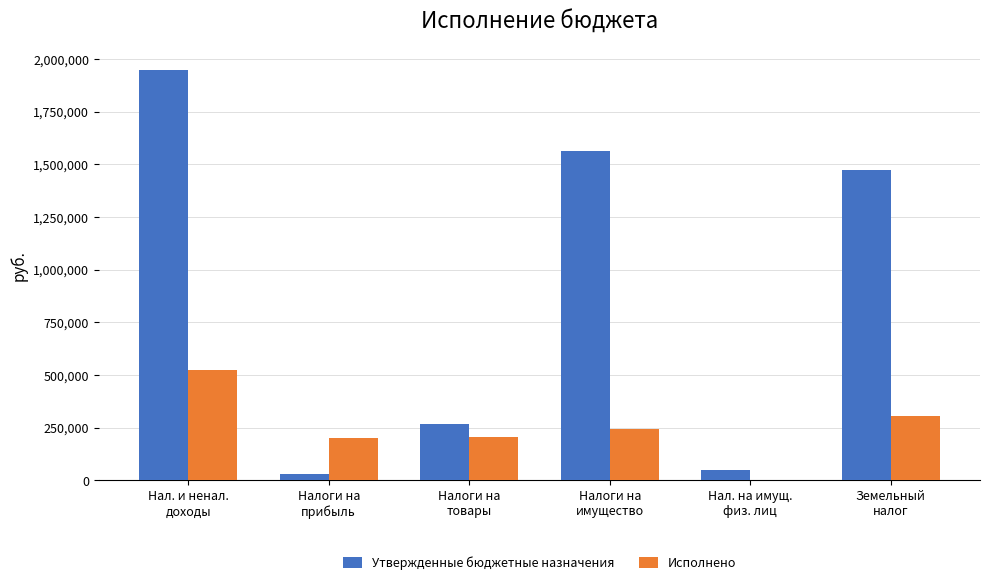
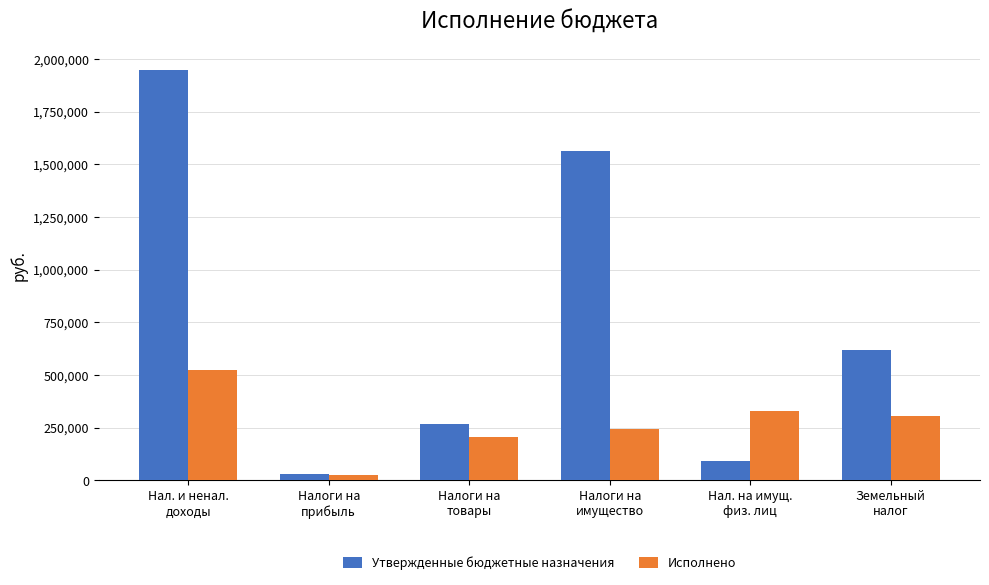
  {
    "Утвержденные бюджетные назначения": {
      "Нал. и ненал. доходы": "1,950,000",
      "Налоги на прибыль": "30,000",
      "Налоги на товары": "270,000",
      "Налоги на имущество": "1,560,000",
-     "Нал. на имущ. физ. лиц": "50,000",
-     "Земельный налог": "1,470,000"
+     "Нал. на имущ. физ. лиц": "90,000",
+     "Земельный налог": "620,000"
    },
    "Исполнено": {
      "Нал. и ненал. доходы": "530,000",
-     "Налоги на прибыль": "200,000",
+     "Налоги на прибыль": "30,000",
      "Налоги на товары": "210,000",
      "Налоги на имущество": "240,000",
-     "Нал. на имущ. физ. лиц": "0",
+     "Нал. на имущ. физ. лиц": "330,000",
      "Земельный налог": "310,000"
    }
  }
